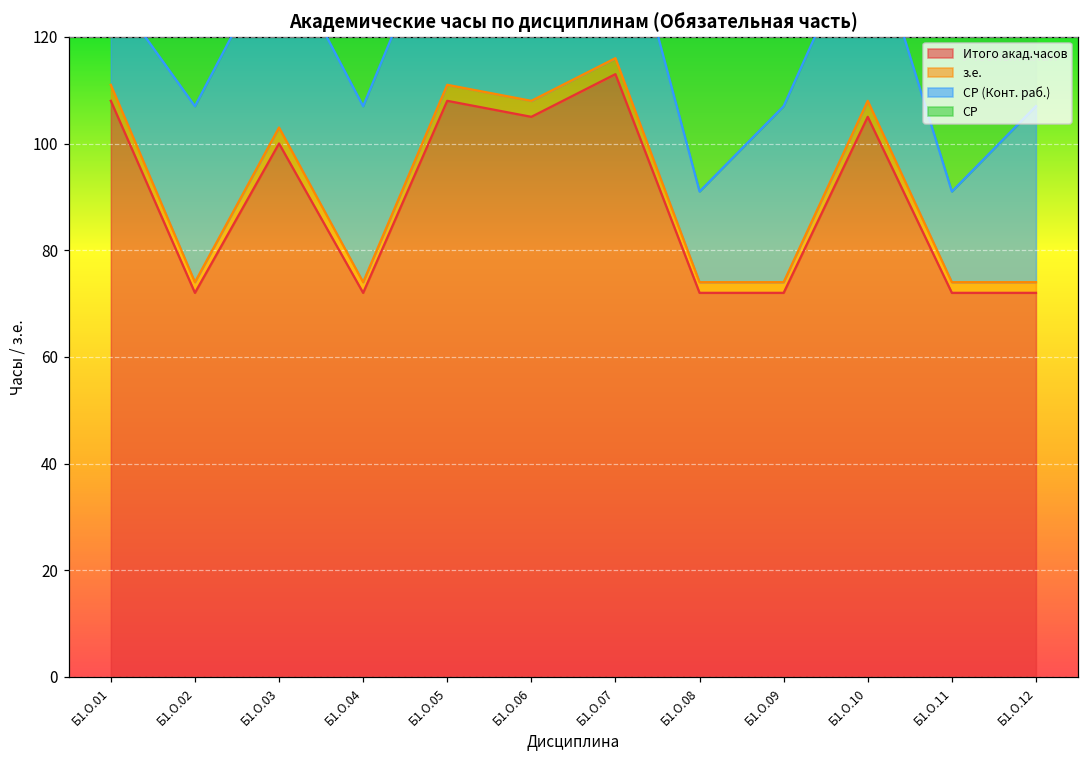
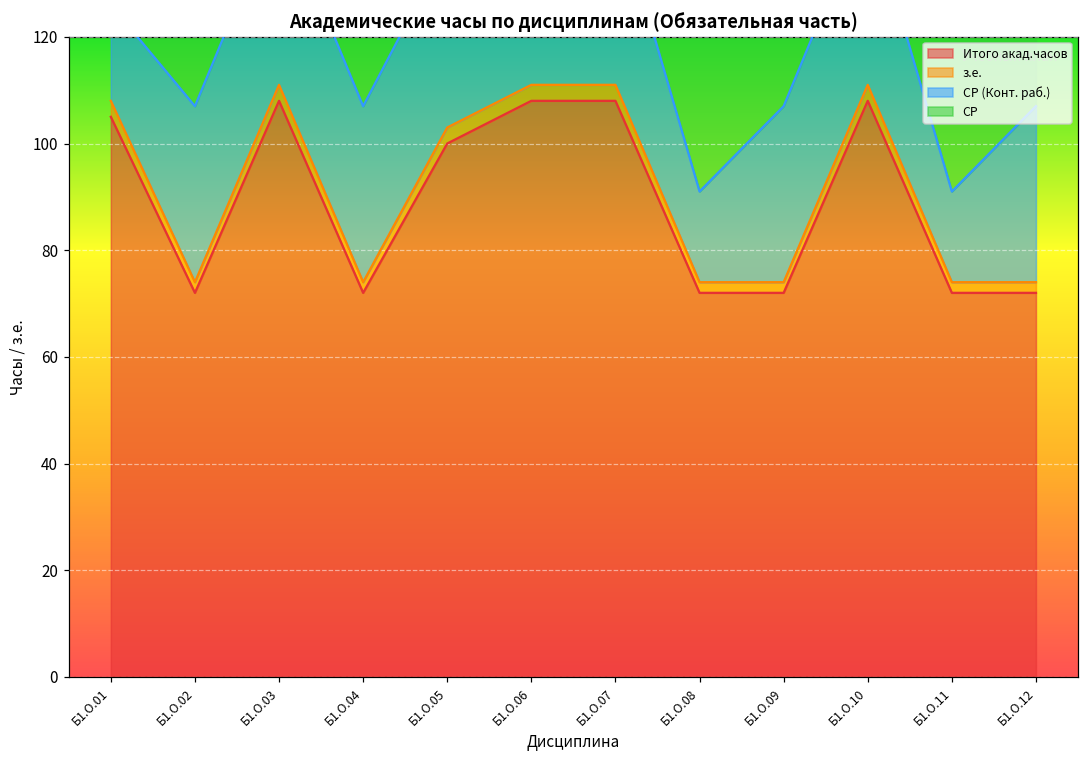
  {
    "Итого акад.часов": {
-     "Б1.О.01": 108,
+     "Б1.О.01": 105,
      "Б1.О.02": 72,
-     "Б1.О.03": 100,
+     "Б1.О.03": 108,
      "Б1.О.04": 72,
-     "Б1.О.05": 108,
-     "Б1.О.06": 105,
-     "Б1.О.07": 113,
+     "Б1.О.05": 100,
+     "Б1.О.06": 108,
+     "Б1.О.07": 108,
      "Б1.О.08": 72,
      "Б1.О.09": 72,
-     "Б1.О.10": 105,
+     "Б1.О.10": 108,
      "Б1.О.11": 72,
      "Б1.О.12": 72
    },
    "з.е.": {
      "Б1.О.01": 3,
      "Б1.О.02": 2,
      "Б1.О.03": 3,
      "Б1.О.04": 2,
      "Б1.О.05": 3,
      "Б1.О.06": 3,
      "Б1.О.07": 3,
      "Б1.О.08": 2,
      "Б1.О.09": 2,
      "Б1.О.10": 3,
      "Б1.О.11": 2,
      "Б1.О.12": 2
    },
    "СР (Конт. раб.)": {
      "Б1.О.02": 33,
      "Б1.О.04": 33,
      "Б1.О.08": 17,
      "Б1.О.09": 33,
      "Б1.О.11": 17
    }
  }
